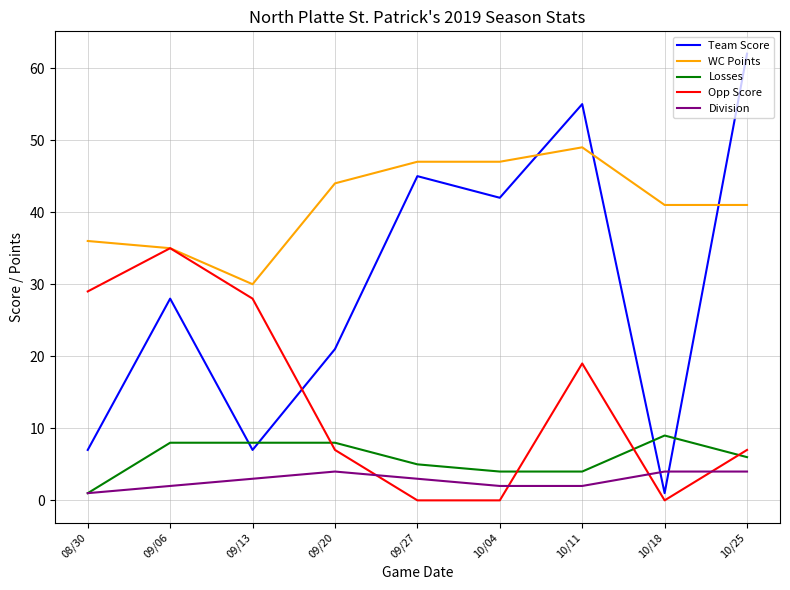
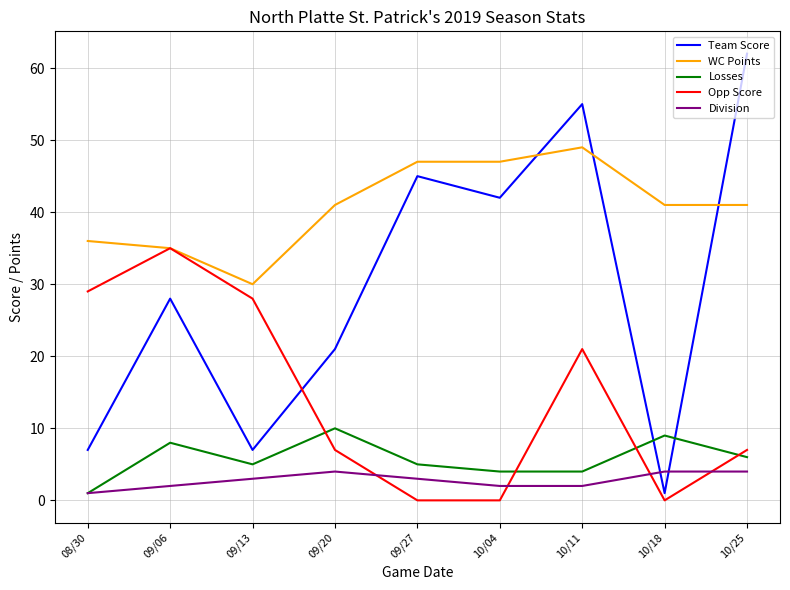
  {
    "Team Score": {
      "08/30": 7,
      "09/06": 28,
      "09/13": 7,
      "09/20": 21,
      "09/27": 45,
      "10/04": 42,
      "10/11": 55,
      "10/18": 1
    },
    "WC Points": {
      "08/30": 36,
      "09/13": 30,
-     "09/20": 44,
+     "09/20": 41,
      "09/27": 47,
      "10/04": 47,
      "10/11": 49,
      "10/18": 41,
      "10/25": 41
    },
    "Losses": {
      "09/06": 8,
-     "09/13": 8,
-     "09/20": 8,
+     "09/13": 5,
+     "09/20": 10,
      "09/27": 5,
      "10/04": 4,
      "10/11": 4,
      "10/18": 9,
      "10/25": 6
    },
    "Opp Score": {
      "08/30": 29,
      "09/13": 28,
      "09/20": 7,
      "09/27": 0,
      "10/04": 0,
-     "10/11": 19,
+     "10/11": 21,
      "10/18": 0,
      "10/25": 7
    },
    "Division": {
      "09/06": 2,
      "09/13": 3,
      "09/20": 4,
      "09/27": 3,
      "10/04": 2,
      "10/11": 2,
      "10/18": 4,
      "10/25": 4
    }
  }
